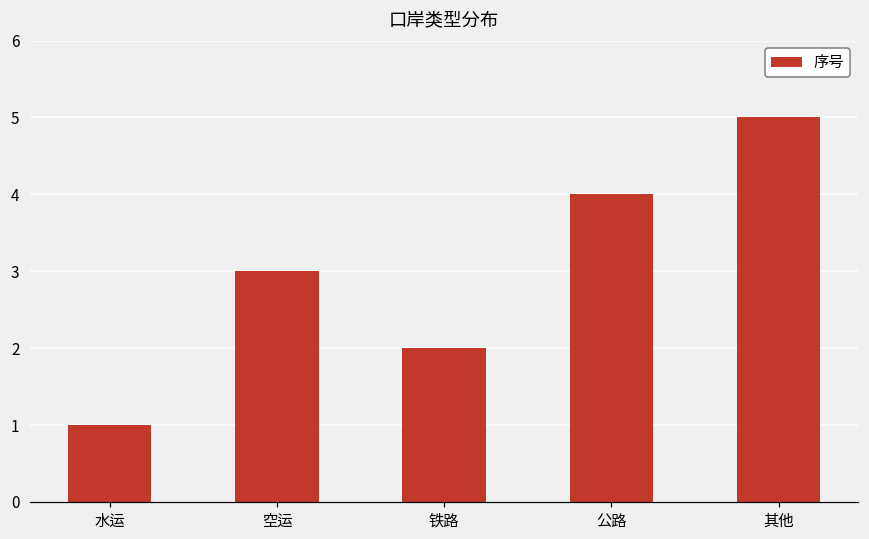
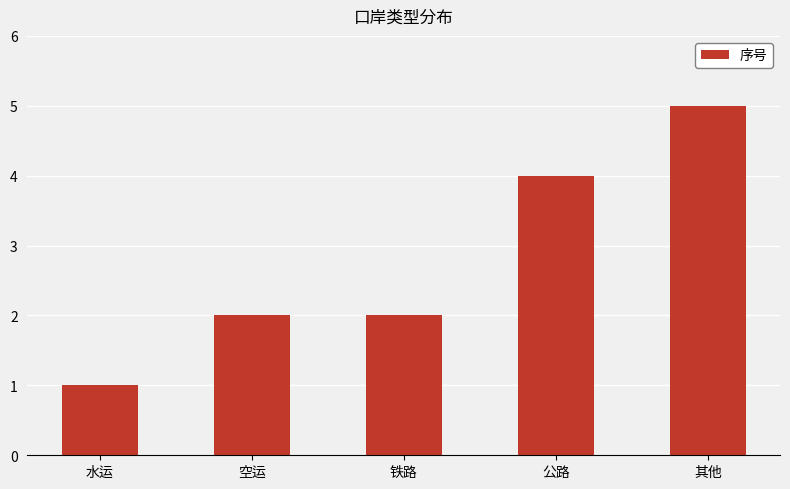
  {
    "水运": 1,
-   "空运": 3,
+   "空运": 2,
    "铁路": 2,
    "公路": 4,
    "其他": 5
  }
